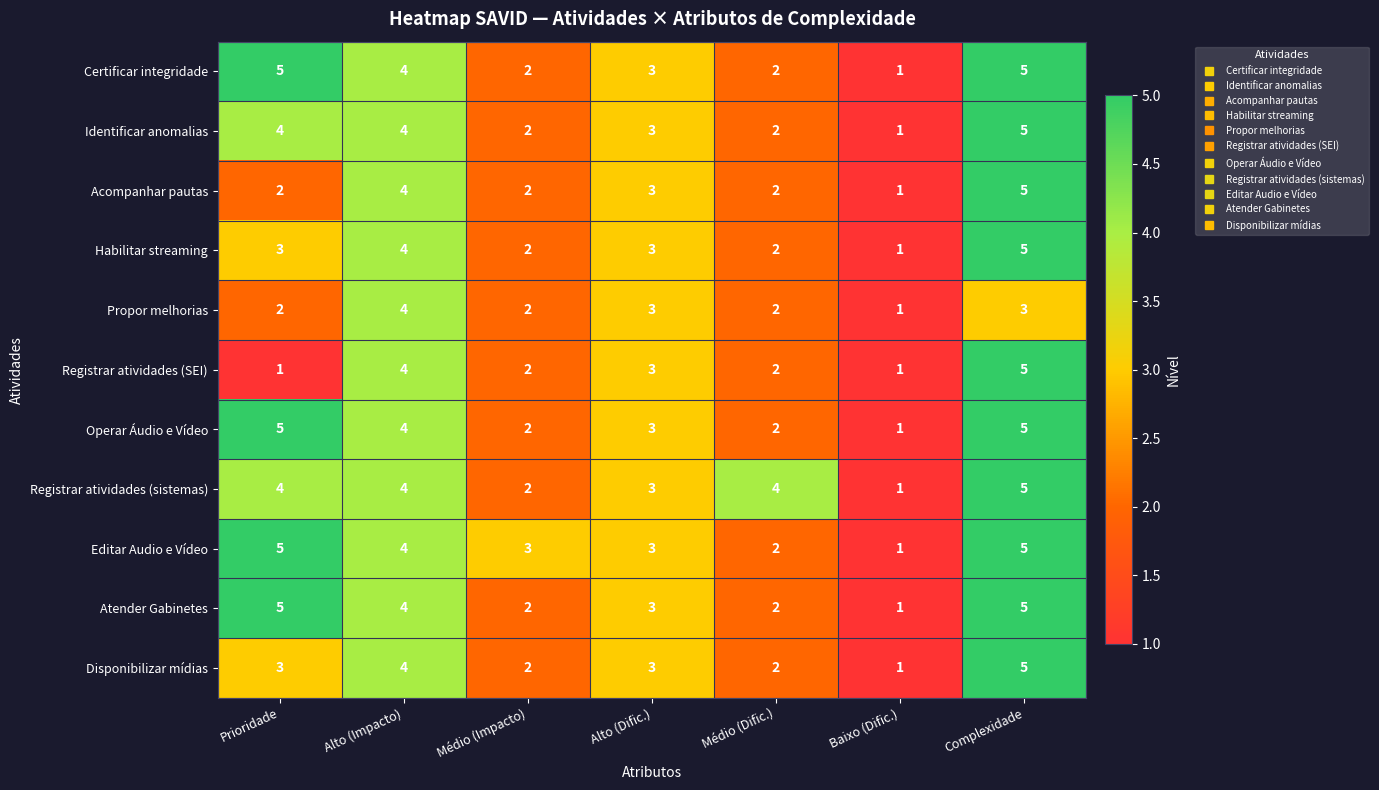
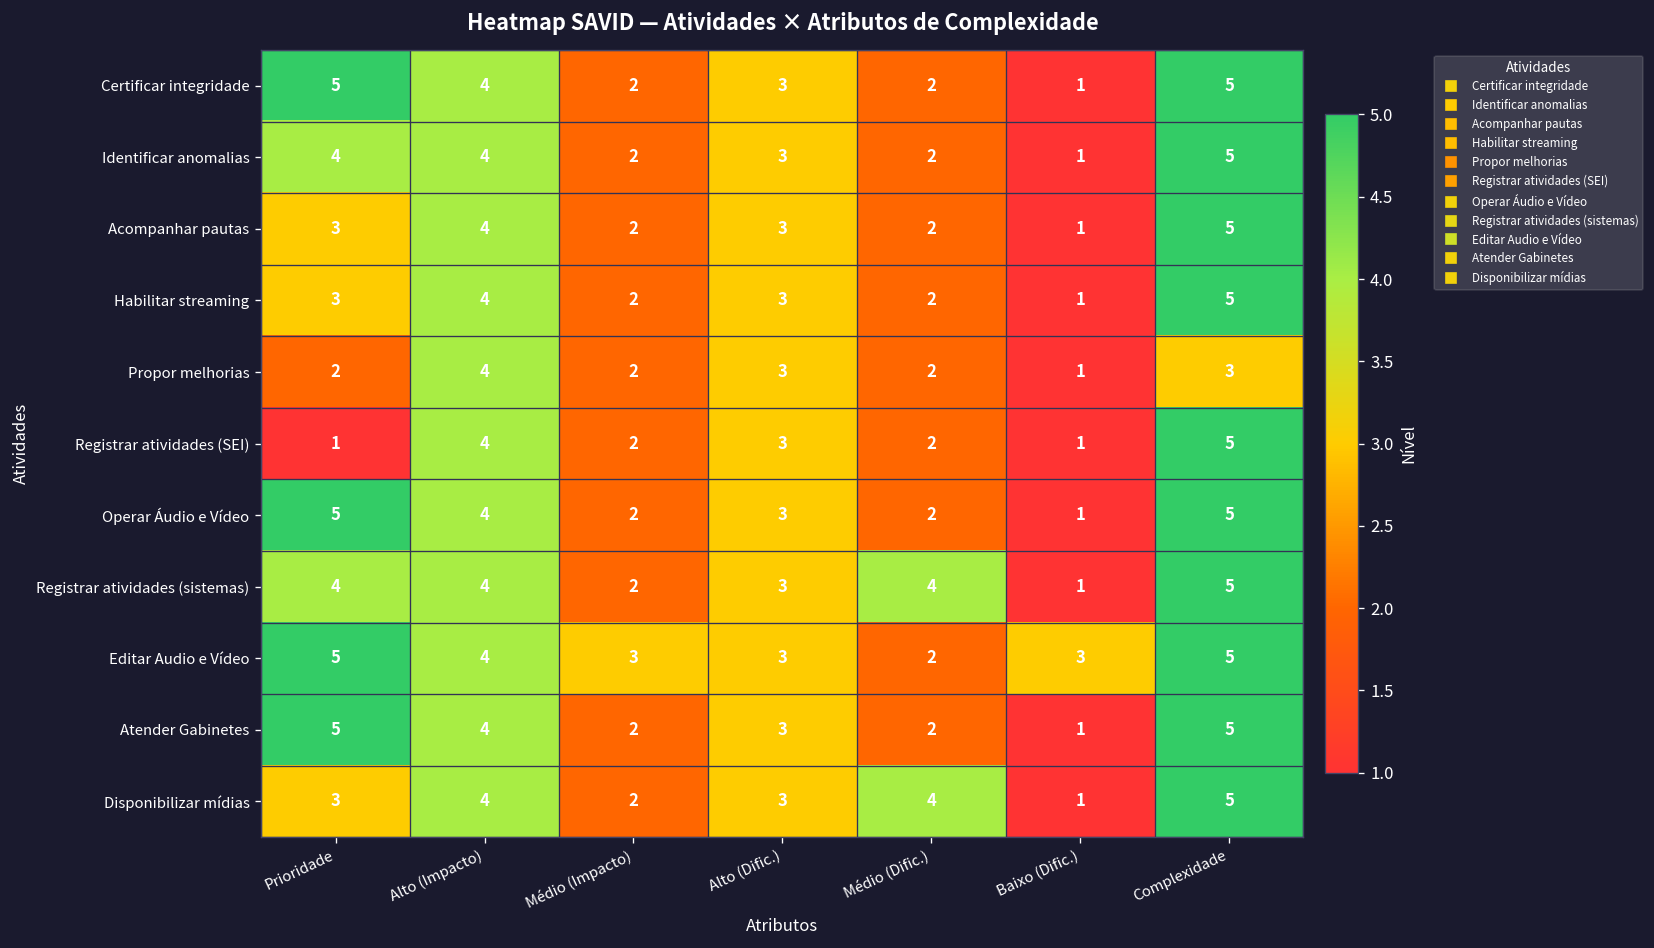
  {
    "Certificar integridade": {
      "Prioridade": 5,
      "Alto (Impacto)": 4,
      "Médio (Impacto)": 2,
      "Alto (Dific.)": 3,
      "Médio (Dific.)": 2,
      "Baixo (Dific.)": 1,
      "Complexidade": 5
    },
    "Identificar anomalias": {
      "Prioridade": 4,
      "Alto (Impacto)": 4,
      "Médio (Impacto)": 2,
      "Alto (Dific.)": 3,
      "Médio (Dific.)": 2,
      "Baixo (Dific.)": 1,
      "Complexidade": 5
    },
    "Acompanhar pautas": {
-     "Prioridade": 2,
+     "Prioridade": 3,
      "Alto (Impacto)": 4,
      "Médio (Impacto)": 2,
      "Alto (Dific.)": 3,
      "Médio (Dific.)": 2,
      "Baixo (Dific.)": 1,
      "Complexidade": 5
    },
    "Habilitar streaming": {
      "Prioridade": 3,
      "Alto (Impacto)": 4,
      "Médio (Impacto)": 2,
      "Alto (Dific.)": 3,
      "Médio (Dific.)": 2,
      "Baixo (Dific.)": 1,
      "Complexidade": 5
    },
    "Propor melhorias": {
      "Prioridade": 2,
      "Alto (Impacto)": 4,
      "Médio (Impacto)": 2,
      "Alto (Dific.)": 3,
      "Médio (Dific.)": 2,
      "Baixo (Dific.)": 1,
      "Complexidade": 3
    },
    "Registrar atividades (SEI)": {
      "Prioridade": 1,
      "Alto (Impacto)": 4,
      "Médio (Impacto)": 2,
      "Alto (Dific.)": 3,
      "Médio (Dific.)": 2,
      "Baixo (Dific.)": 1,
      "Complexidade": 5
    },
    "Operar Áudio e Vídeo": {
      "Prioridade": 5,
      "Alto (Impacto)": 4,
      "Médio (Impacto)": 2,
      "Alto (Dific.)": 3,
      "Médio (Dific.)": 2,
      "Baixo (Dific.)": 1,
      "Complexidade": 5
    },
    "Registrar atividades (sistemas)": {
      "Prioridade": 4,
      "Alto (Impacto)": 4,
      "Médio (Impacto)": 2,
      "Alto (Dific.)": 3,
      "Médio (Dific.)": 4,
      "Baixo (Dific.)": 1,
      "Complexidade": 5
    },
    "Editar Audio e Vídeo": {
      "Prioridade": 5,
      "Alto (Impacto)": 4,
      "Médio (Impacto)": 3,
      "Alto (Dific.)": 3,
      "Médio (Dific.)": 2,
-     "Baixo (Dific.)": 1,
+     "Baixo (Dific.)": 3,
      "Complexidade": 5
    },
    "Atender Gabinetes": {
      "Prioridade": 5,
      "Alto (Impacto)": 4,
      "Médio (Impacto)": 2,
      "Alto (Dific.)": 3,
      "Médio (Dific.)": 2,
      "Baixo (Dific.)": 1,
      "Complexidade": 5
    },
    "Disponibilizar mídias": {
      "Prioridade": 3,
      "Alto (Impacto)": 4,
      "Médio (Impacto)": 2,
      "Alto (Dific.)": 3,
-     "Médio (Dific.)": 2,
+     "Médio (Dific.)": 4,
      "Baixo (Dific.)": 1,
      "Complexidade": 5
    }
  }
